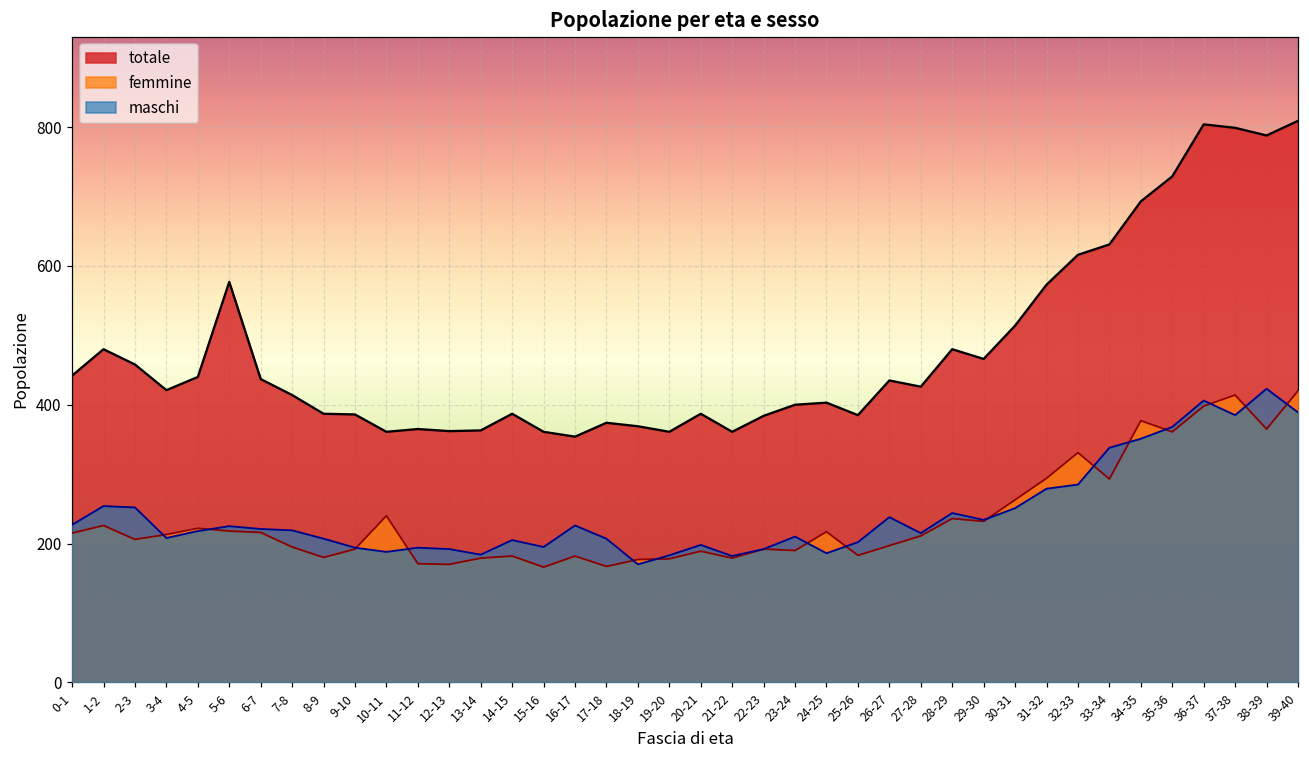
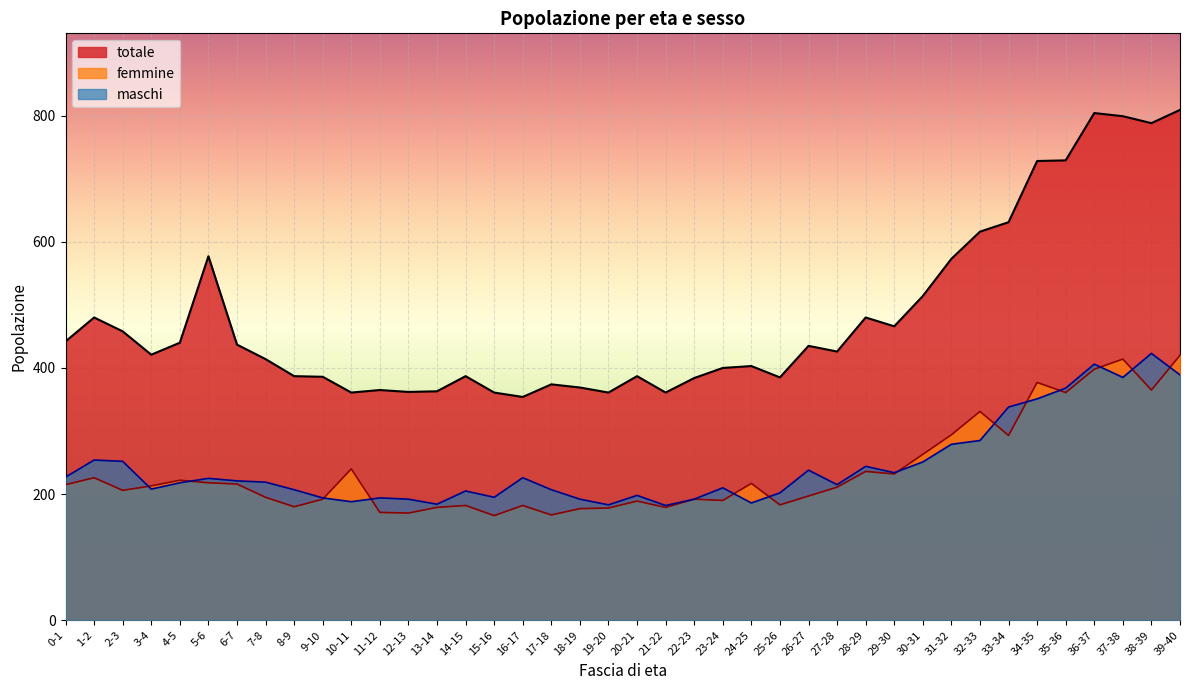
  {
    "totale": {
      "0-1": 440,
      "1-2": 480,
      "2-3": 460,
      "3-4": 420,
      "4-5": 440,
      "5-6": 580,
      "6-7": 440,
      "7-8": 410,
      "8-9": 390,
      "9-10": 390,
      "10-11": 360,
      "11-12": 370,
      "12-13": 360,
      "13-14": 360,
      "14-15": 390,
      "15-16": 360,
      "16-17": 350,
      "17-18": 370,
      "18-19": 370,
      "19-20": 360,
      "20-21": 390,
      "21-22": 360,
      "22-23": 380,
      "23-24": 400,
      "24-25": 400,
      "25-26": 390,
      "26-27": 440,
      "27-28": 430,
      "28-29": 480,
      "29-30": 470,
      "30-31": 510,
      "31-32": 570,
      "32-33": 620,
      "33-34": 630,
-     "34-35": 690,
+     "34-35": 730,
      "35-36": 730,
      "36-37": 800,
      "37-38": 800,
      "38-39": 790,
      "39-40": 810
    },
    "femmine": {
      "0-1": 220,
      "1-2": 230,
      "2-3": 210,
      "3-4": 210,
      "5-6": 220,
      "6-7": 220,
      "7-8": 200,
      "8-9": 180,
      "10-11": 240,
      "11-12": 170,
      "12-13": 170,
      "13-14": 180,
      "14-15": 180,
      "15-16": 170,
      "16-17": 180,
      "17-18": 170,
      "18-19": 180,
      "19-20": 180,
      "20-21": 190,
      "23-24": 190,
      "24-25": 220,
      "25-26": 180,
      "26-27": 200,
      "28-29": 240,
      "30-31": 260,
      "31-32": 290,
      "32-33": 330,
      "33-34": 290,
      "34-35": 380,
      "35-36": 360,
      "36-37": 400,
      "37-38": 410,
      "38-39": 370,
      "39-40": 420
    },
    "maschi": {
      "0-1": 230,
      "1-2": 250,
      "2-3": 250,
      "3-4": 210,
      "5-6": 230,
      "6-7": 220,
      "7-8": 220,
      "8-9": 210,
      "10-11": 190,
      "11-12": 190,
      "12-13": 190,
      "13-14": 180,
      "14-15": 210,
      "15-16": 200,
      "16-17": 230,
      "17-18": 210,
-     "18-19": 170,
+     "18-19": 190,
      "19-20": 180,
      "20-21": 200,
      "23-24": 210,
      "24-25": 190,
      "25-26": 200,
      "26-27": 240,
      "28-29": 240,
      "30-31": 250,
      "31-32": 280,
      "32-33": 290,
      "33-34": 340,
      "34-35": 350,
      "35-36": 370,
      "36-37": 410,
      "37-38": 390,
      "38-39": 420,
      "39-40": 390
    }
  }
